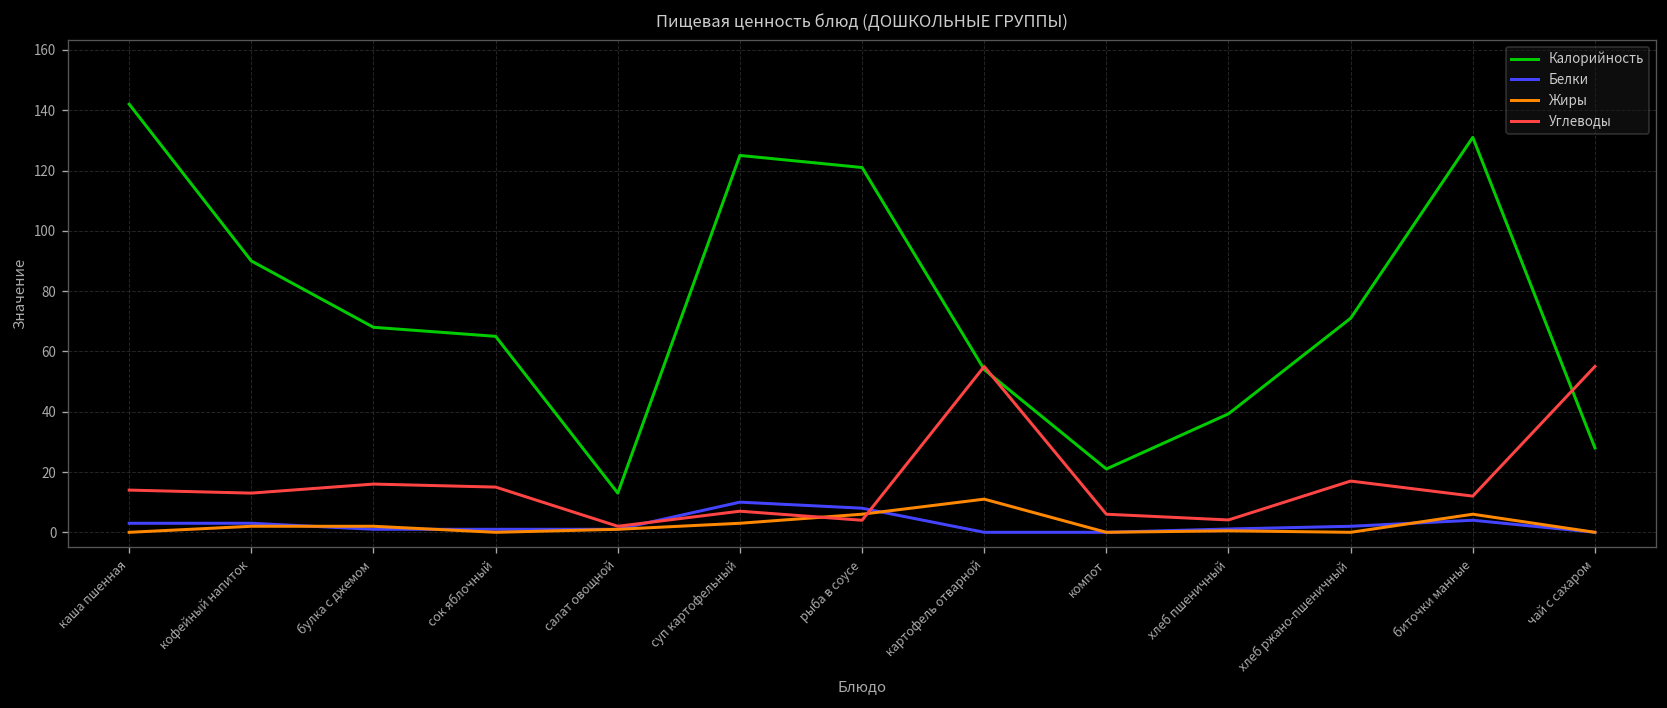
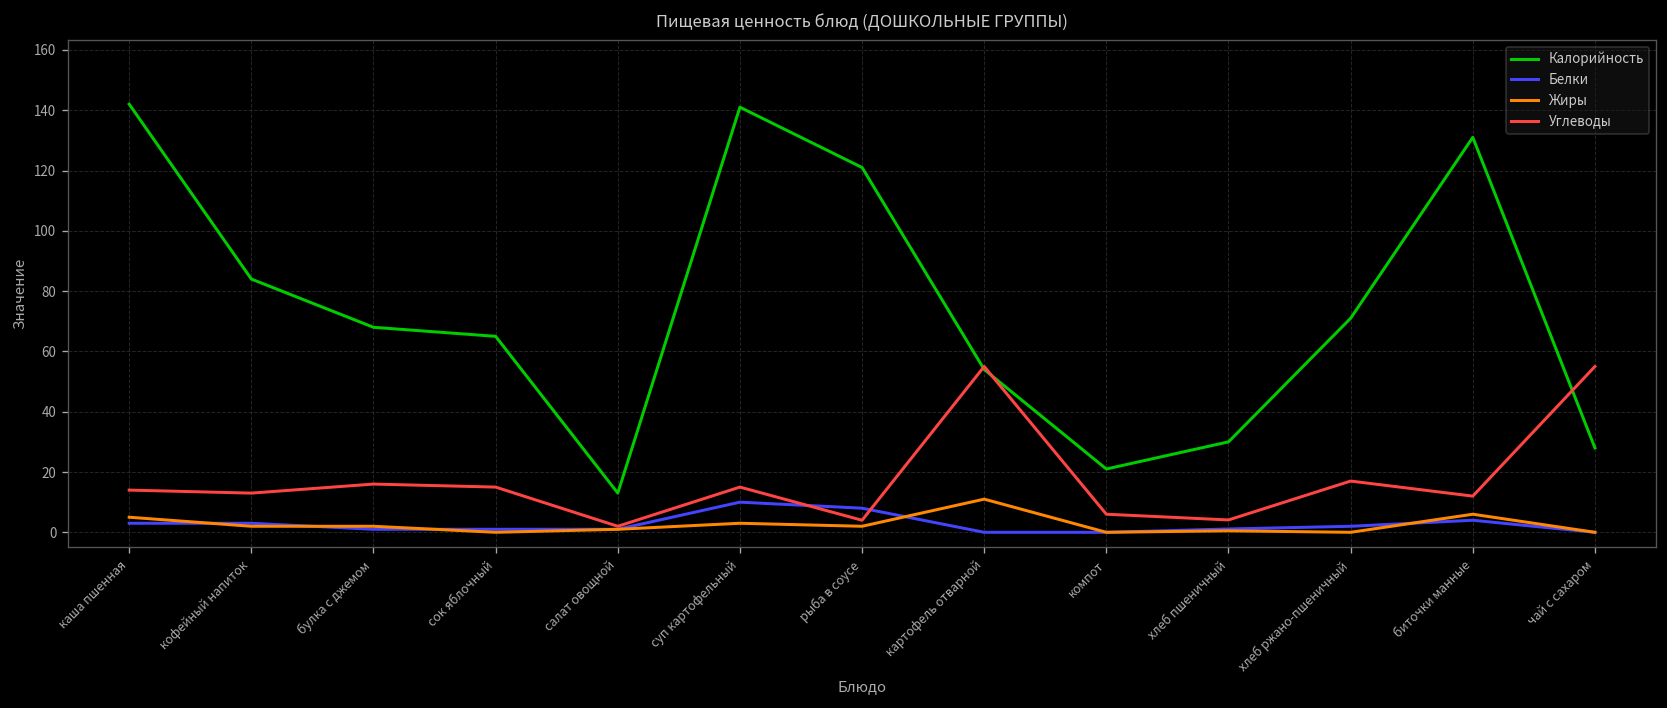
  {
    "Калорийность": {
      "каша пшенная": 142,
-     "кофейный напиток": 90,
+     "кофейный напиток": 84,
      "булка с джемом": 68,
      "сок яблочный": 65,
      "салат овощной": 13,
-     "суп картофельный": 125,
+     "суп картофельный": 141,
      "рыба в соусе": 121,
      "компот": 21,
-     "хлеб пшеничный": 39,
+     "хлеб пшеничный": 30,
      "хлеб ржано-пшеничный": 71,
      "биточки манные": 131,
      "чай с сахаром": 28
    },
    "Белки": {
      "каша пшенная": 3,
      "суп картофельный": 10,
      "рыба в соусе": 8,
      "картофель отварной": 0,
      "хлеб ржано-пшеничный": 2,
      "биточки манные": 4
    },
    "Жиры": {
-     "каша пшенная": 0,
+     "каша пшенная": 5,
      "суп картофельный": 3,
-     "рыба в соусе": 6,
+     "рыба в соусе": 2,
      "картофель отварной": 11,
      "хлеб ржано-пшеничный": 0,
      "биточки манные": 6
    },
    "Углеводы": {
      "каша пшенная": 14,
      "кофейный напиток": 13,
      "булка с джемом": 16,
      "сок яблочный": 15,
-     "суп картофельный": 7,
+     "суп картофельный": 15,
      "рыба в соусе": 4,
      "компот": 6,
      "хлеб пшеничный": 4,
      "хлеб ржано-пшеничный": 17,
      "биточки манные": 12,
      "чай с сахаром": 55
    }
  }
